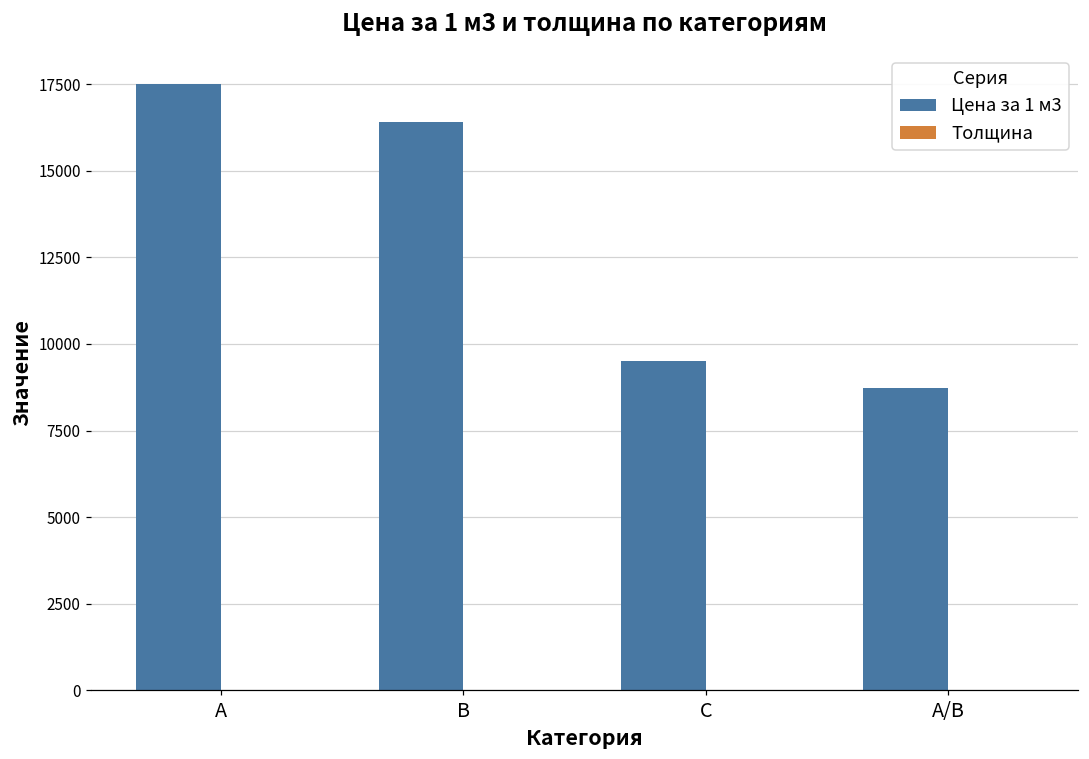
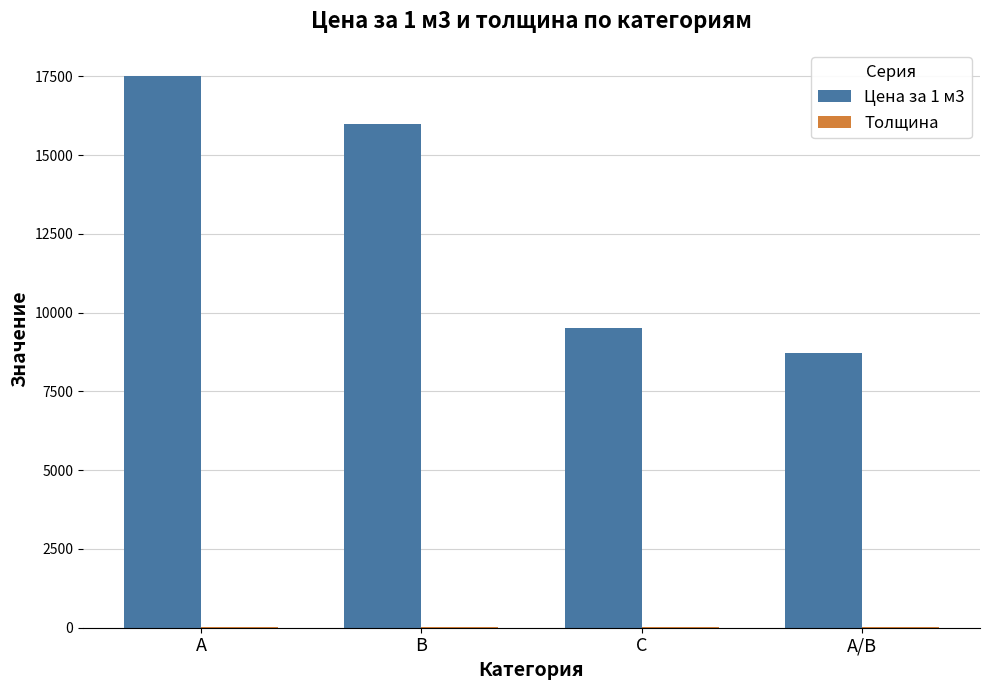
  {
    "Цена за 1 м3": {
      "А": 17500,
-     "В": 16400,
+     "В": 16000,
      "С": 9500,
      "А/В": 8700
    }
  }
